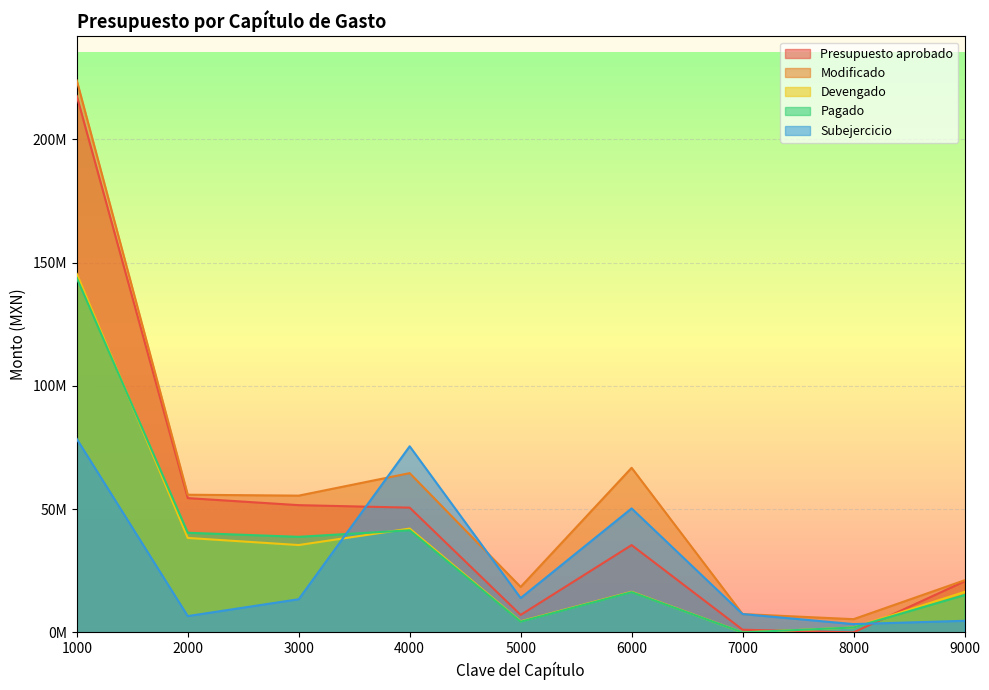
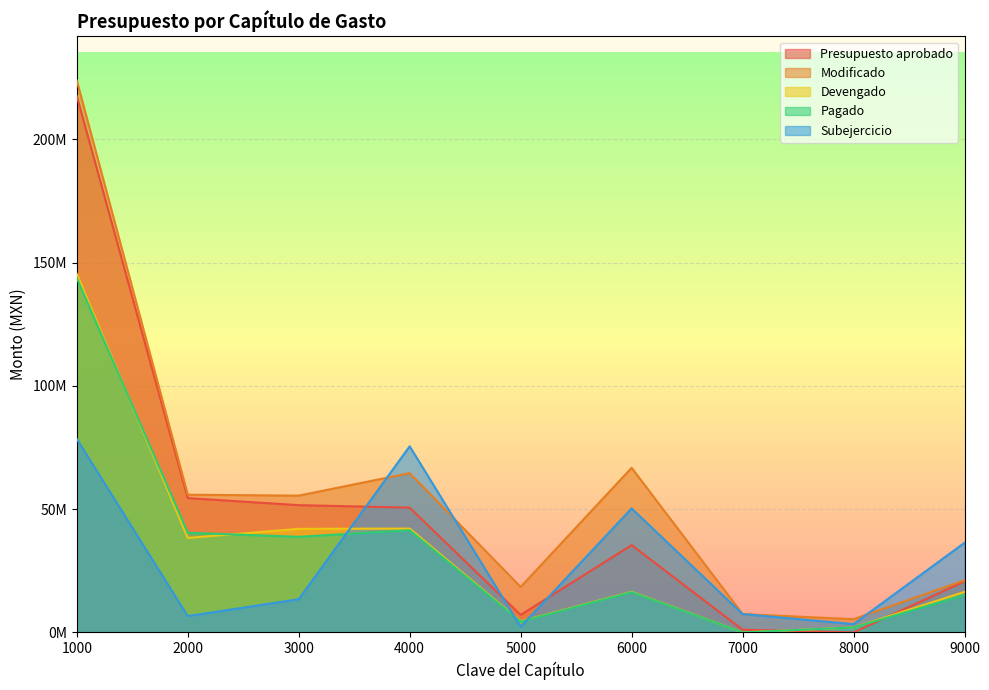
  {
    "Devengado": {
      "1000": 145000000,
      "2000": 38000000,
-     "3000": 35000000,
+     "3000": 42000000,
      "9000": 16000000
    },
    "Pagado": {
      "1000": 144000000,
      "2000": 40000000,
      "3000": 39000000,
      "9000": 15000000
    },
    "Subejercicio": {
      "1000": 78000000,
      "2000": 7000000,
      "3000": 13000000,
      "4000": 75000000,
-     "5000": 14000000,
+     "5000": 2000000,
      "6000": 50000000,
      "8000": 3000000,
-     "9000": 5000000
+     "9000": 36000000
    }
  }
